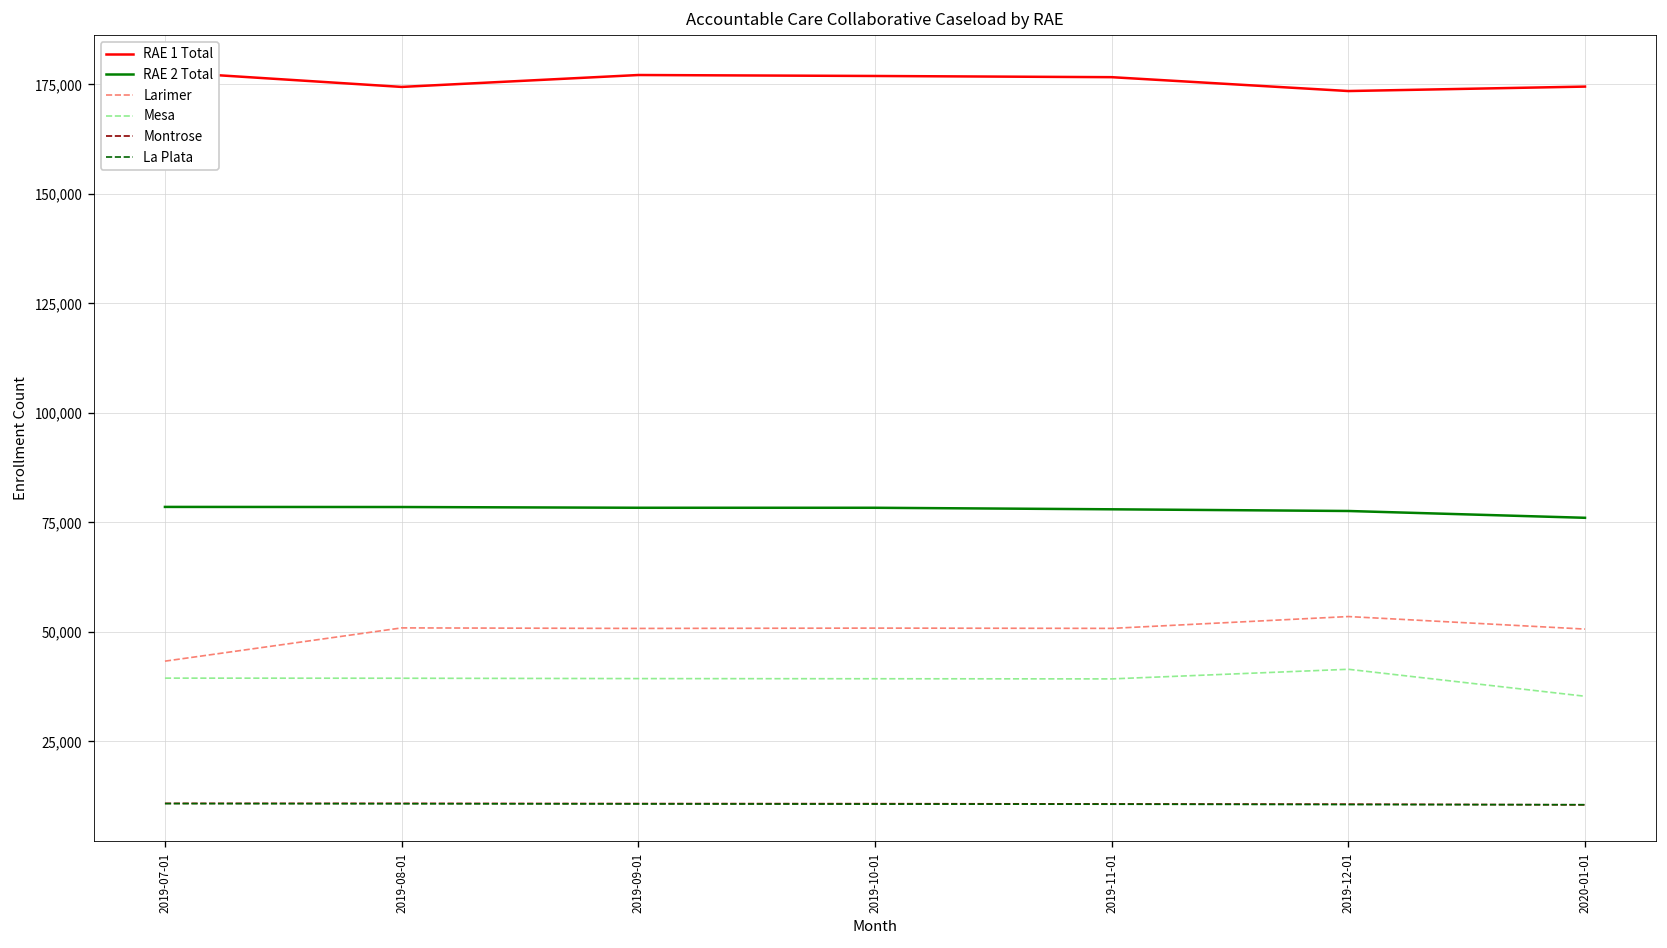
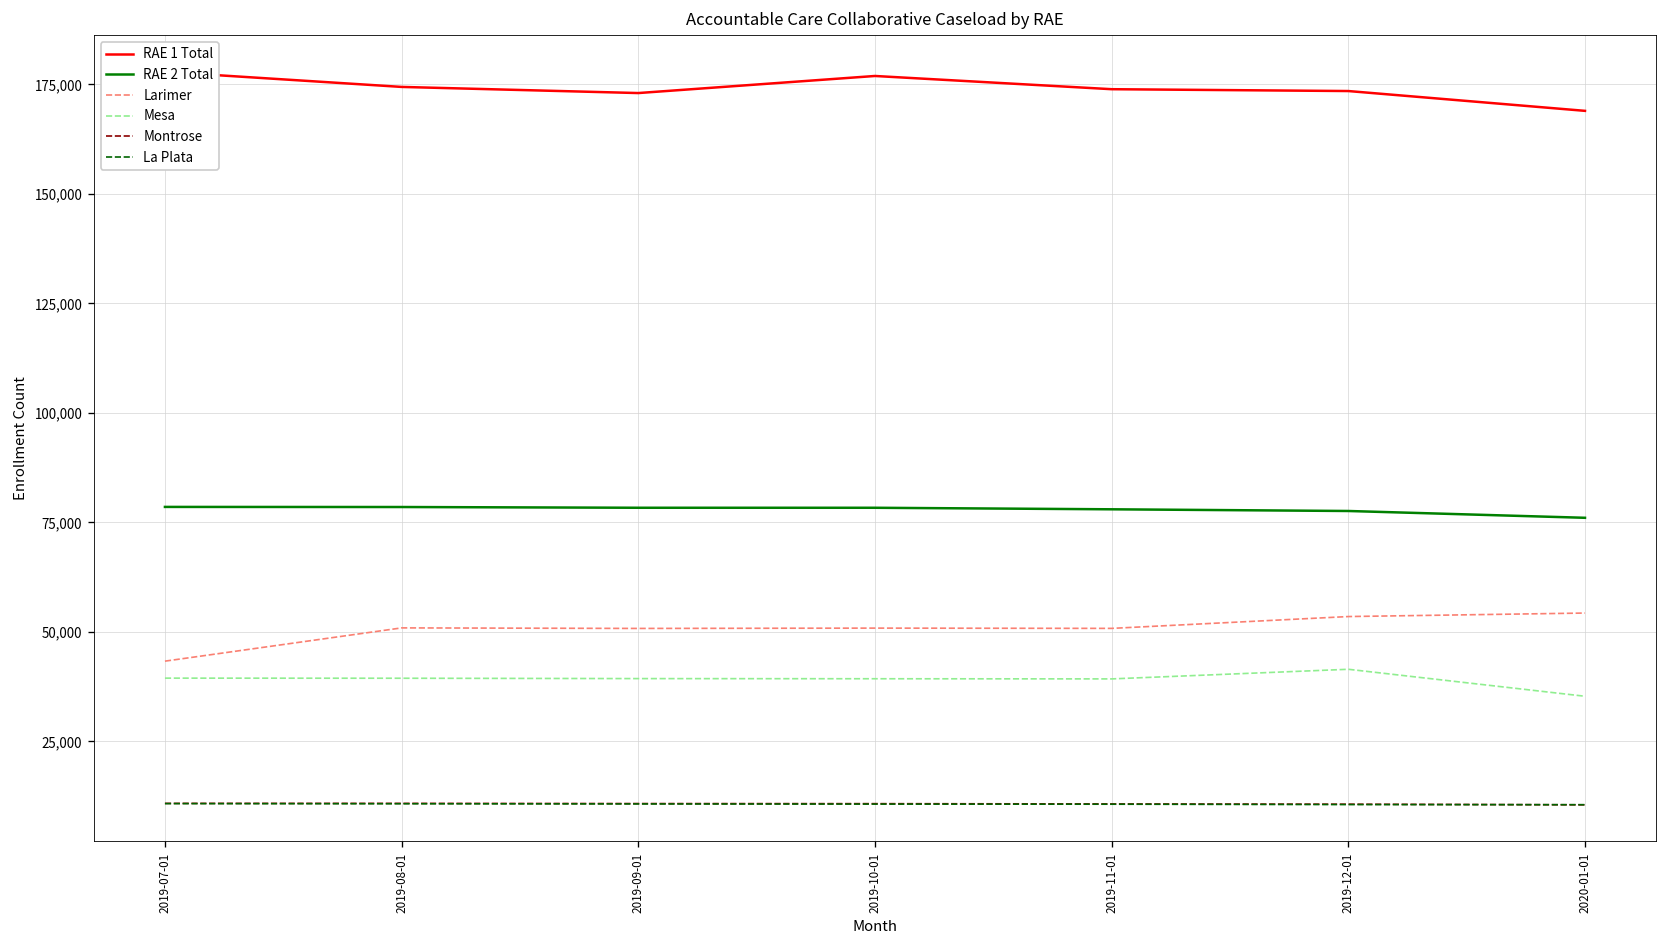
  {
    "RAE 1 Total": {
      "2019-08-01": "174,000",
-     "2019-09-01": "177,000",
+     "2019-09-01": "173,000",
      "2019-10-01": "177,000",
-     "2019-11-01": "177,000",
+     "2019-11-01": "174,000",
      "2019-12-01": "173,000",
-     "2020-01-01": "174,000"
+     "2020-01-01": "169,000"
    },
    "Larimer": {
      "2019-07-01": "43,000",
      "2019-08-01": "51,000",
      "2019-09-01": "51,000",
      "2019-10-01": "51,000",
      "2019-11-01": "51,000",
      "2019-12-01": "53,000",
-     "2020-01-01": "51,000"
+     "2020-01-01": "54,000"
    },
    "Mesa": {
      "2019-07-01": "39,000",
      "2019-08-01": "39,000",
      "2019-09-01": "39,000",
      "2019-10-01": "39,000",
      "2019-11-01": "39,000",
      "2019-12-01": "41,000",
      "2020-01-01": "35,000"
    }
  }
